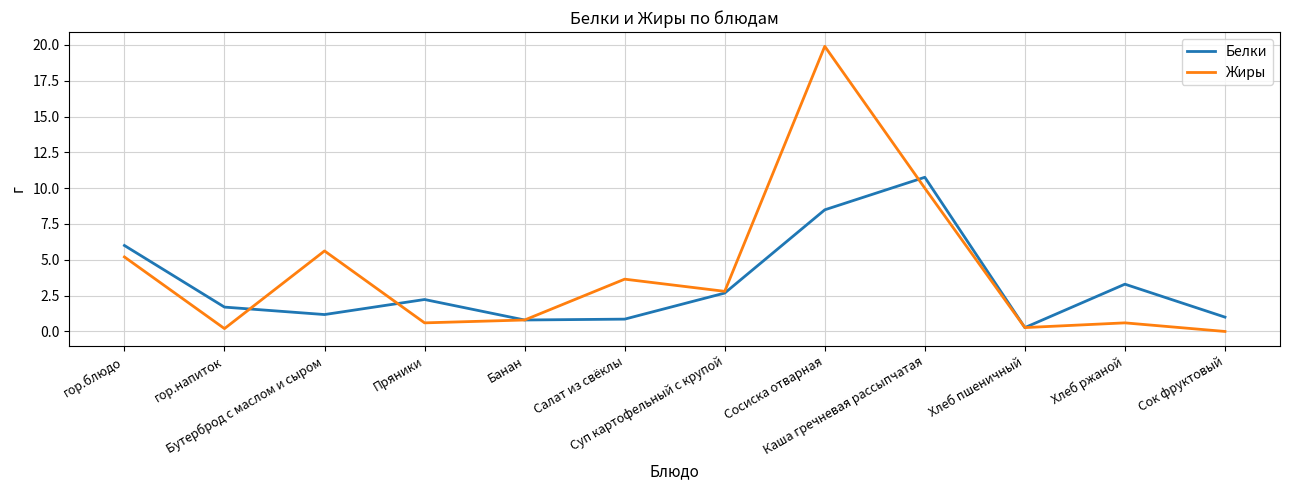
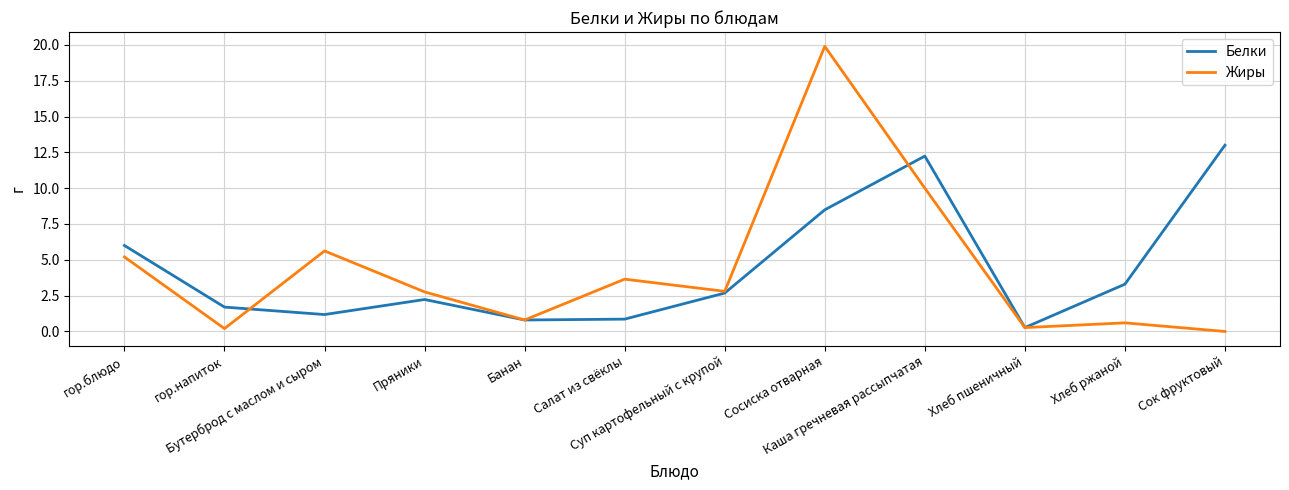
  {
    "Белки": {
      "гор.блюдо": 6.0,
      "гор.напиток": 1.7,
      "Бутерброд с маслом и сыром": 1.2,
      "Пряники": 2.2,
      "Салат из свёклы": 0.9,
      "Сосиска отварная": 8.5,
-     "Каша гречневая рассыпчатая": 10.8,
+     "Каша гречневая рассыпчатая": 12.2,
      "Хлеб ржаной": 3.3,
-     "Сок фруктовый": 1
+     "Сок фруктовый": 13
    },
    "Жиры": {
      "гор.блюдо": 5.2,
      "гор.напиток": 0.2,
      "Бутерброд с маслом и сыром": 5.6,
-     "Пряники": 0.6,
+     "Пряники": 2.8,
      "Салат из свёклы": 3.7,
      "Сосиска отварная": 19.9,
      "Каша гречневая рассыпчатая": 10.0,
      "Хлеб ржаной": 0.6,
      "Сок фруктовый": 0.0
    }
  }
